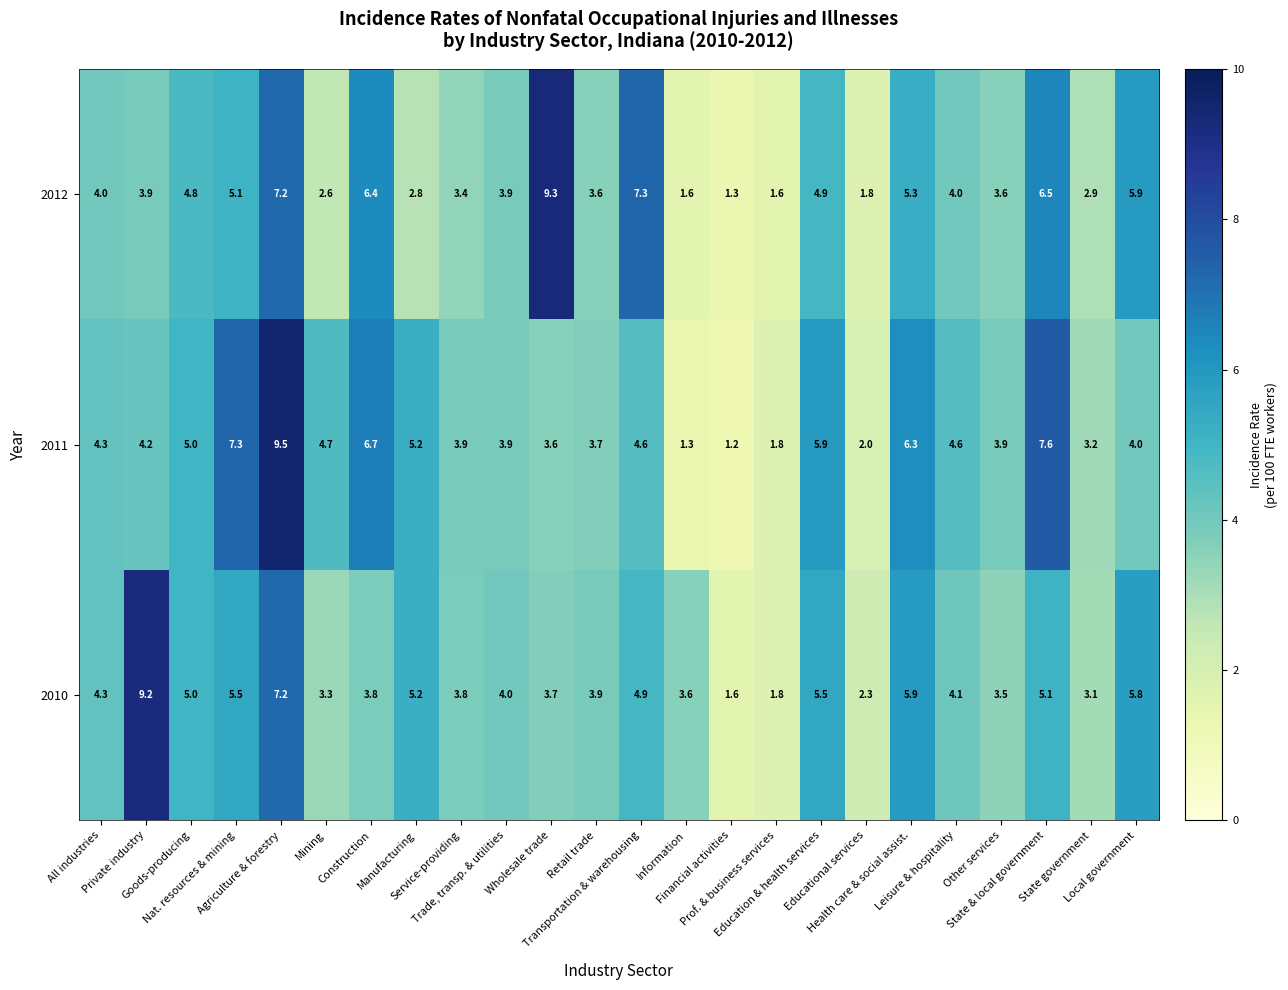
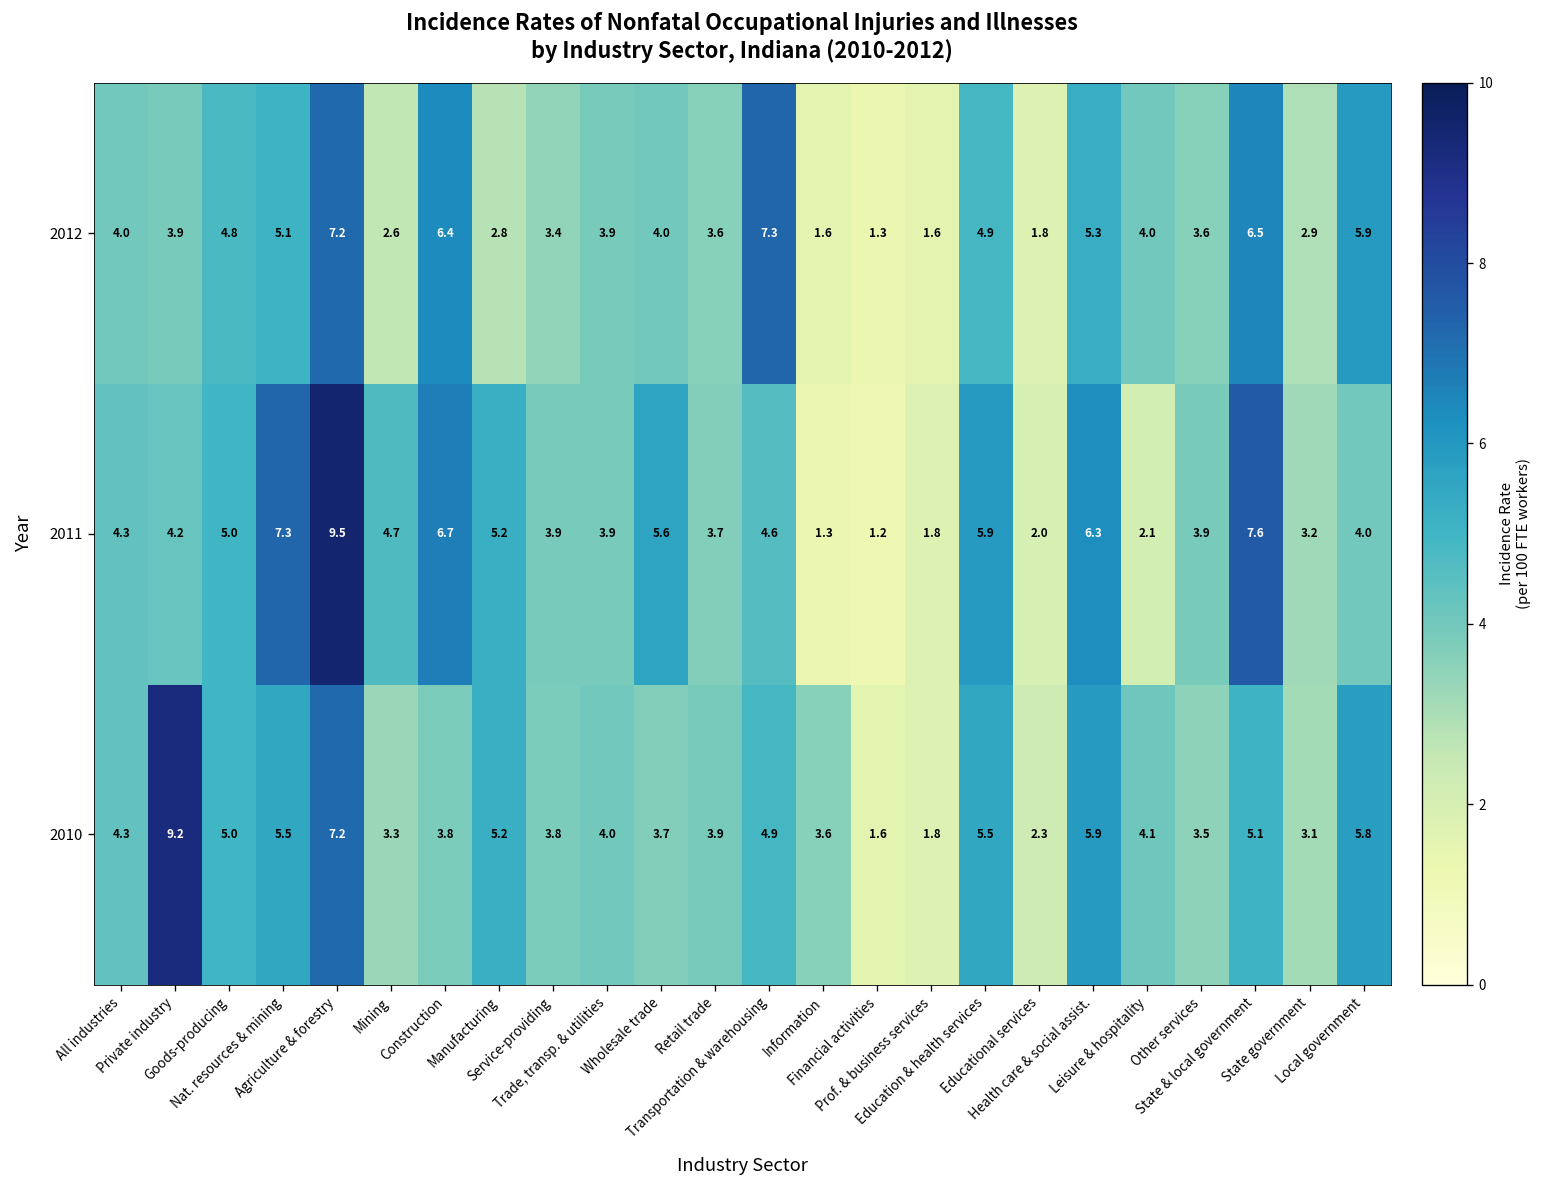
  {
    "2012": {
      "All industries": 4.0,
      "Private industry": 3.9,
      "Goods-producing": 4.8,
      "Nat. resources & mining": 5.1,
      "Agriculture & forestry": 7.2,
      "Mining": 2.6,
      "Construction": 6.4,
      "Manufacturing": 2.8,
      "Service-providing": 3.4,
      "Trade, transp. & utilities": 3.9,
-     "Wholesale trade": 9.3,
+     "Wholesale trade": 4.0,
      "Retail trade": 3.6,
      "Transportation & warehousing": 7.3,
      "Information": 1.6,
      "Financial activities": 1.3,
      "Prof. & business services": 1.6,
      "Education & health services": 4.9,
      "Educational services": 1.8,
      "Health care & social assist.": 5.3,
      "Leisure & hospitality": 4.0,
      "Other services": 3.6,
      "State & local government": 6.5,
      "State government": 2.9,
      "Local government": 5.9
    },
    "2011": {
      "All industries": 4.3,
      "Private industry": 4.2,
      "Goods-producing": 5.0,
      "Nat. resources & mining": 7.3,
      "Agriculture & forestry": 9.5,
      "Mining": 4.7,
      "Construction": 6.7,
      "Manufacturing": 5.2,
      "Service-providing": 3.9,
      "Trade, transp. & utilities": 3.9,
-     "Wholesale trade": 3.6,
+     "Wholesale trade": 5.6,
      "Retail trade": 3.7,
      "Transportation & warehousing": 4.6,
      "Information": 1.3,
      "Financial activities": 1.2,
      "Prof. & business services": 1.8,
      "Education & health services": 5.9,
      "Educational services": 2.0,
      "Health care & social assist.": 6.3,
-     "Leisure & hospitality": 4.6,
+     "Leisure & hospitality": 2.1,
      "Other services": 3.9,
      "State & local government": 7.6,
      "State government": 3.2,
      "Local government": 4.0
    },
    "2010": {
      "All industries": 4.3,
      "Private industry": 9.2,
      "Goods-producing": 5.0,
      "Nat. resources & mining": 5.5,
      "Agriculture & forestry": 7.2,
      "Mining": 3.3,
      "Construction": 3.8,
      "Manufacturing": 5.2,
      "Service-providing": 3.8,
      "Trade, transp. & utilities": 4.0,
      "Wholesale trade": 3.7,
      "Retail trade": 3.9,
      "Transportation & warehousing": 4.9,
      "Information": 3.6,
      "Financial activities": 1.6,
      "Prof. & business services": 1.8,
      "Education & health services": 5.5,
      "Educational services": 2.3,
      "Health care & social assist.": 5.9,
      "Leisure & hospitality": 4.1,
      "Other services": 3.5,
      "State & local government": 5.1,
      "State government": 3.1,
      "Local government": 5.8
    }
  }
